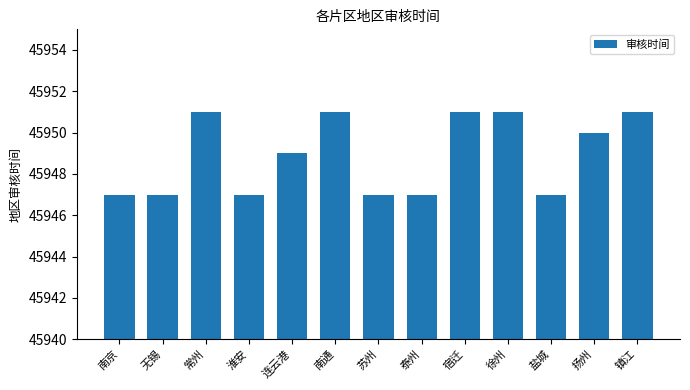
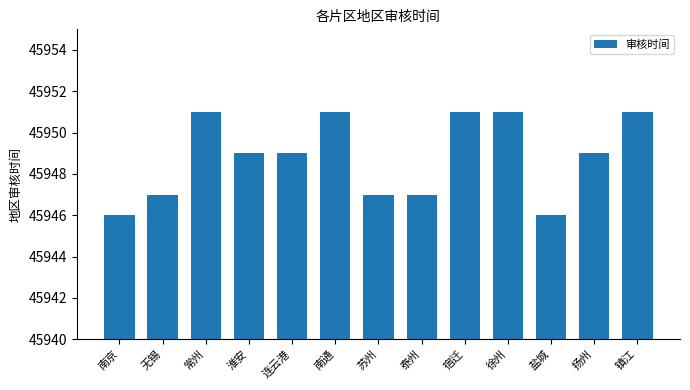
  {
-   "南京": 45947,
+   "南京": 45946,
    "无锡": 45947,
    "常州": 45951,
-   "淮安": 45947,
+   "淮安": 45949,
    "连云港": 45949,
    "南通": 45951,
    "苏州": 45947,
    "泰州": 45947,
    "宿迁": 45951,
    "徐州": 45951,
-   "盐城": 45947,
-   "扬州": 45950,
+   "盐城": 45946,
+   "扬州": 45949,
    "镇江": 45951
  }
